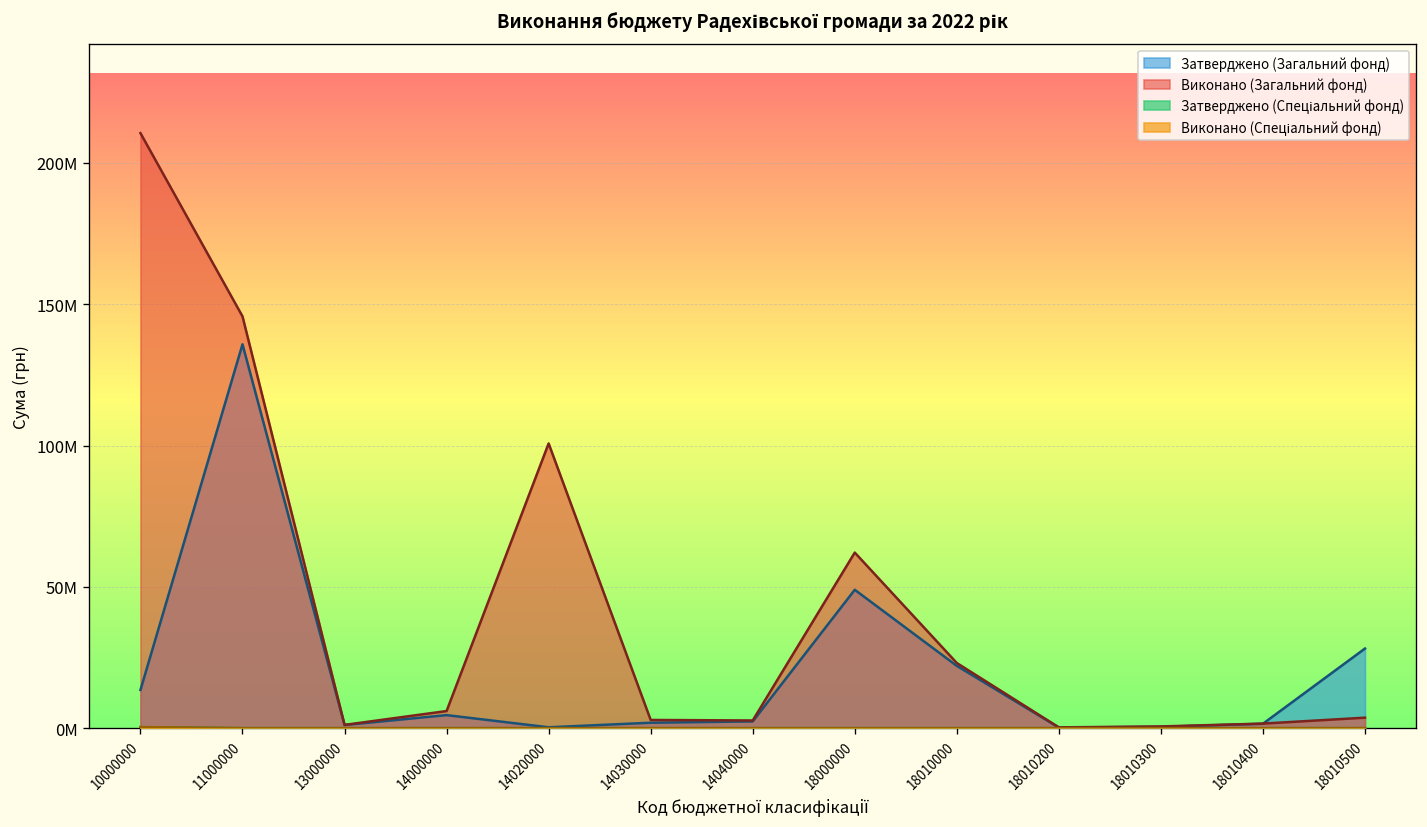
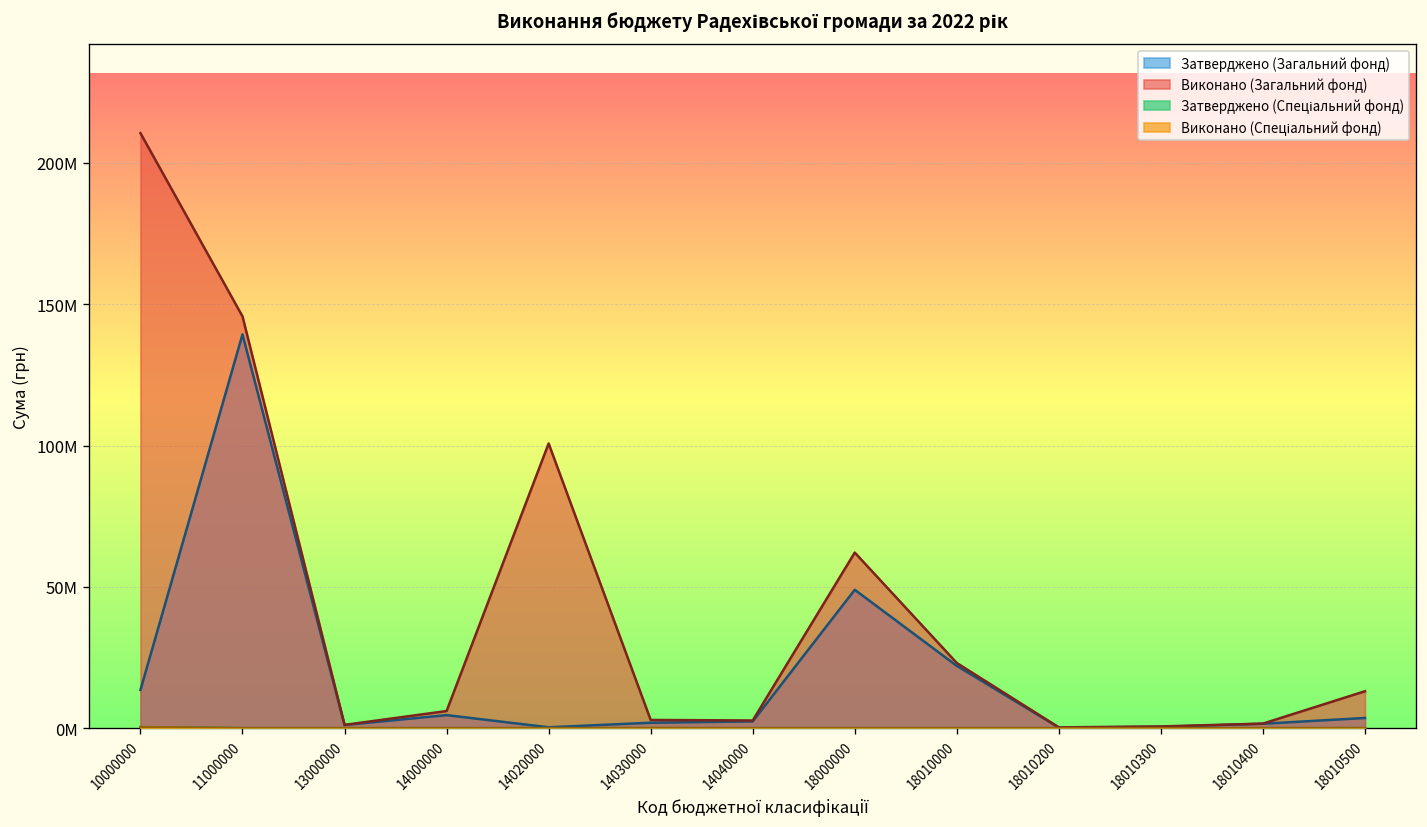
  {
    "Затверджено (Загальний фонд)": {
      "10000000": 14000000,
-     "11000000": 136000000,
+     "11000000": 139000000,
      "14000000": 5000000,
      "18000000": 49000000,
-     "18010500": 28000000
+     "18010500": 4000000
    },
    "Виконано (Загальний фонд)": {
      "10000000": 211000000,
      "11000000": 146000000,
      "14000000": 6000000,
      "14020000": 101000000,
      "18000000": 62000000,
-     "18010500": 4000000
+     "18010500": 13000000
    },
    "Виконано (Спеціальний фонд)": {
      "10000000": 0,
      "11000000": 0,
      "13000000": 0,
      "14000000": 0,
      "14030000": 0,
      "14040000": 0,
      "18000000": 0,
      "18010000": 0,
      "18010400": 0,
      "18010500": 0
    }
  }
